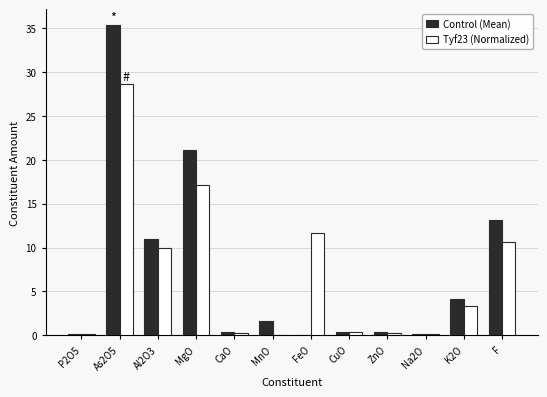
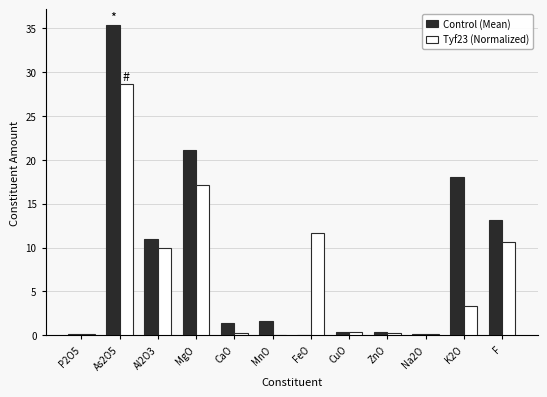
  {
    "Control (Mean)": {
      "As2O5": 35,
      "Al2O3": 11,
      "MgO": 21,
-     "CaO": 0,
+     "CaO": 1,
      "MnO": 2,
      "CuO": 0,
      "ZnO": 0,
-     "K2O": 4,
+     "K2O": 18,
      "F": 13
    },
    "Tyf23 (Normalized)": {
      "As2O5": 29,
      "Al2O3": 10,
      "MgO": 17,
      "CaO": 0,
      "FeO": 12,
      "CuO": 0,
      "K2O": 3,
      "F": 11
    }
  }
